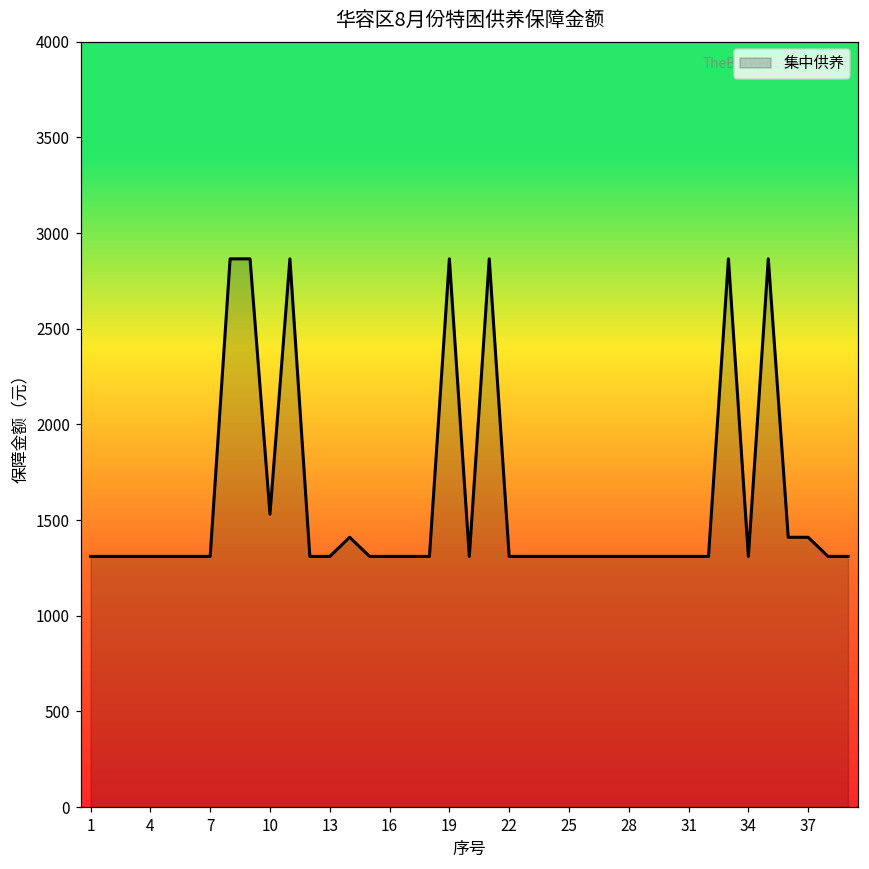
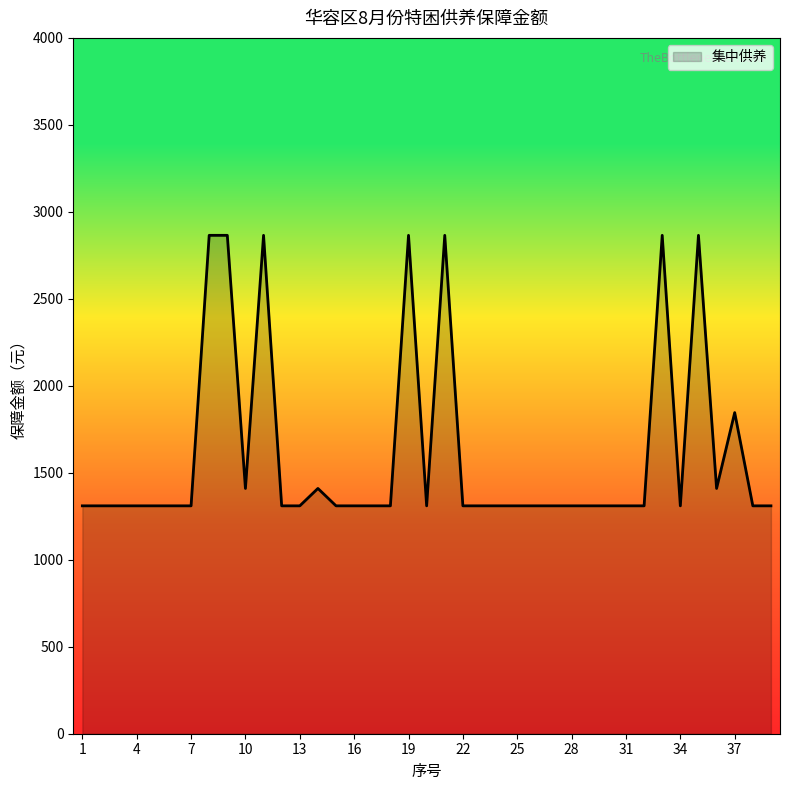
  {
    "1": 1310,
    "4": 1310,
    "7": 1310,
-   "10": 1530,
+   "10": 1410,
    "13": 1310,
    "16": 1310,
    "19": 2870,
    "22": 1310,
    "25": 1310,
    "28": 1310,
    "31": 1310,
    "34": 1310,
-   "37": 1410
+   "37": 1850
  }
